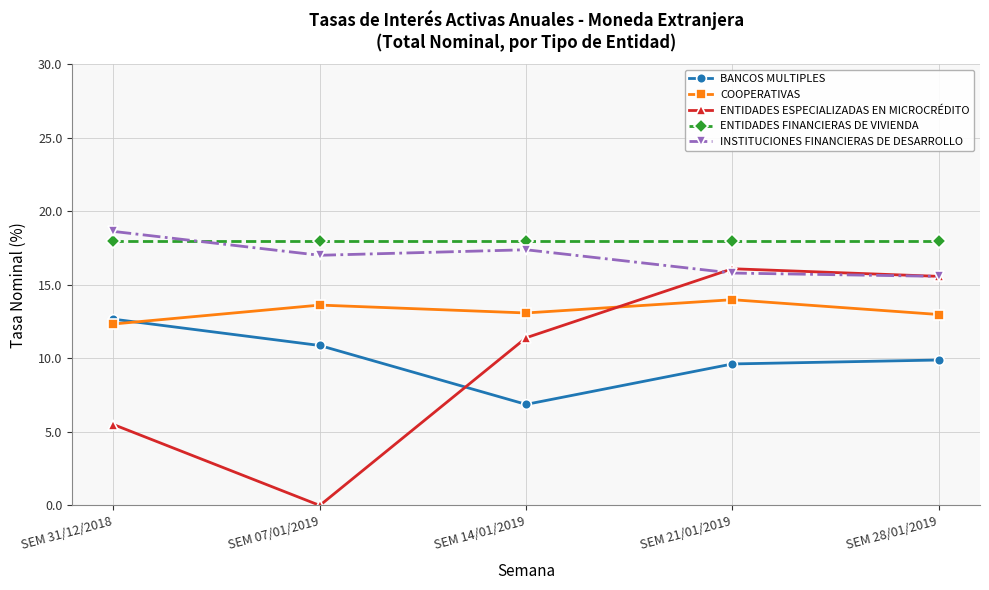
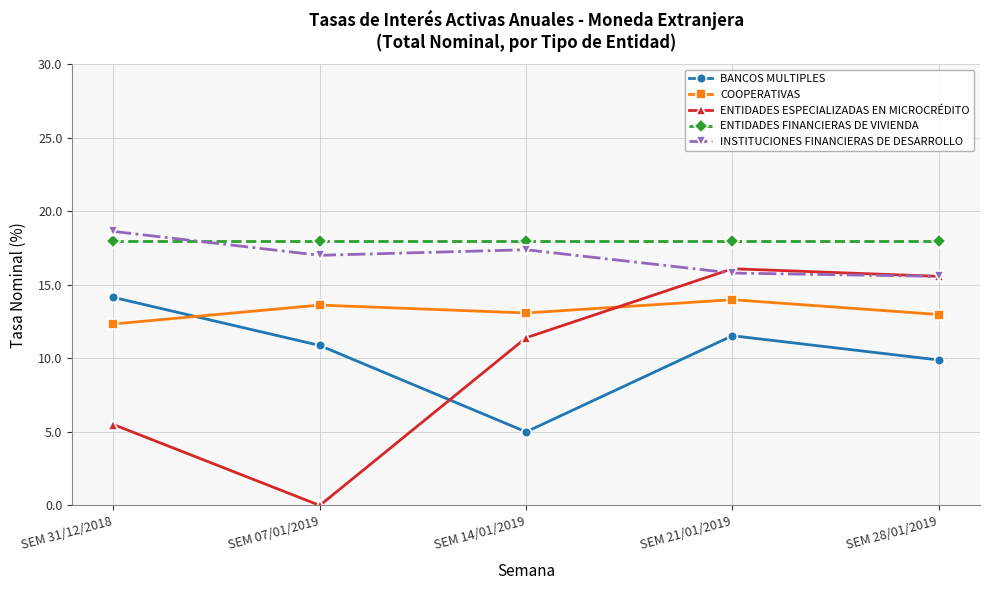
  {
    "BANCOS MULTIPLES": {
-     "SEM 31/12/2018": 12.7,
+     "SEM 31/12/2018": 14.1,
      "SEM 07/01/2019": 10.9,
-     "SEM 14/01/2019": 6.9,
-     "SEM 21/01/2019": 9.6,
+     "SEM 14/01/2019": 5.0,
+     "SEM 21/01/2019": 11.5,
      "SEM 28/01/2019": 9.9
    },
    "COOPERATIVAS": {
      "SEM 31/12/2018": 12.3,
      "SEM 07/01/2019": 13.6,
      "SEM 14/01/2019": 13.1,
      "SEM 21/01/2019": 14.0,
      "SEM 28/01/2019": 13.0
    },
    "ENTIDADES ESPECIALIZADAS EN MICROCRÉDITO": {
      "SEM 31/12/2018": 5.5,
      "SEM 07/01/2019": 0.0,
      "SEM 14/01/2019": 11.4,
      "SEM 21/01/2019": 16.1
    },
    "ENTIDADES FINANCIERAS DE VIVIENDA": {
      "SEM 31/12/2018": 18.0,
      "SEM 07/01/2019": 18.0,
      "SEM 14/01/2019": 18.0,
      "SEM 21/01/2019": 18.0,
      "SEM 28/01/2019": 18.0
    },
    "INSTITUCIONES FINANCIERAS DE DESARROLLO": {
      "SEM 31/12/2018": 18.6,
      "SEM 07/01/2019": 17.0,
      "SEM 14/01/2019": 17.4,
      "SEM 21/01/2019": 15.8
    }
  }
